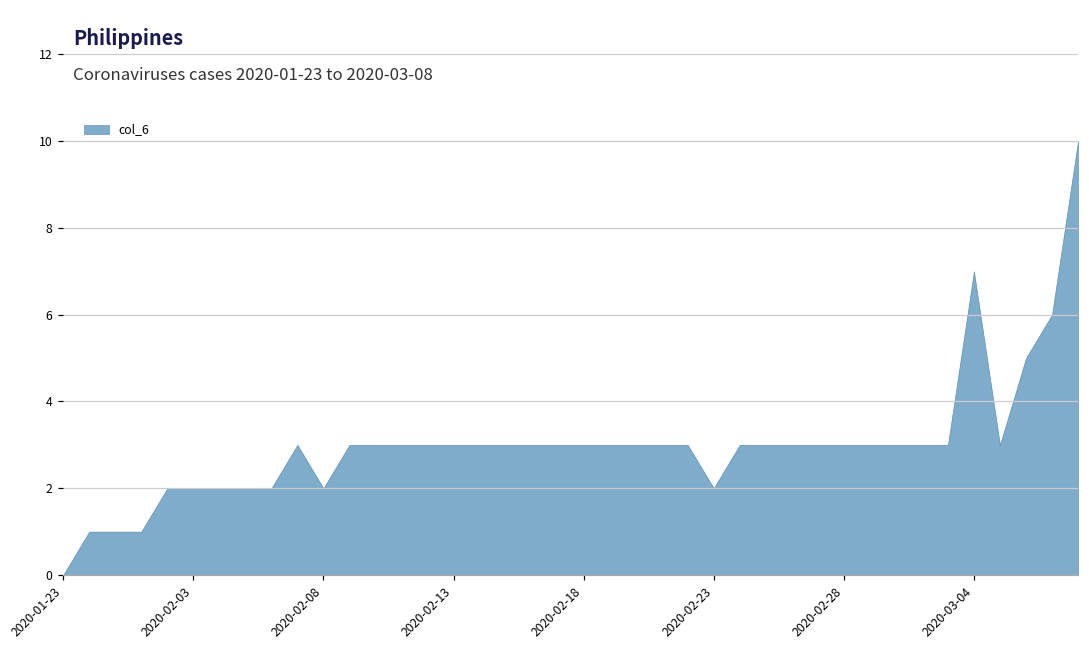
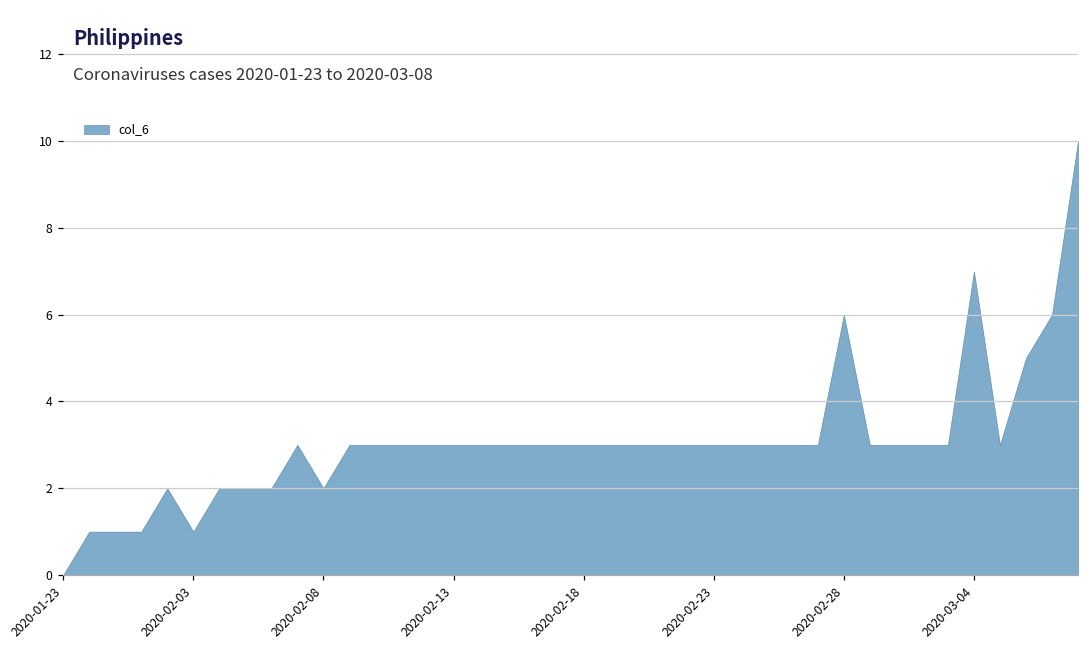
  {
    "2020-01-23": 0,
-   "2020-02-03": 2,
+   "2020-02-03": 1,
    "2020-02-08": 2,
    "2020-02-13": 3,
    "2020-02-18": 3,
-   "2020-02-23": 2,
-   "2020-02-28": 3,
+   "2020-02-23": 3,
+   "2020-02-28": 6,
    "2020-03-04": 7
  }
